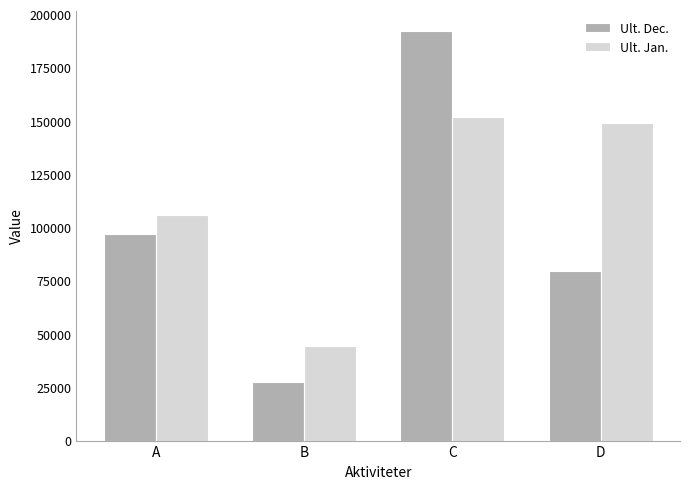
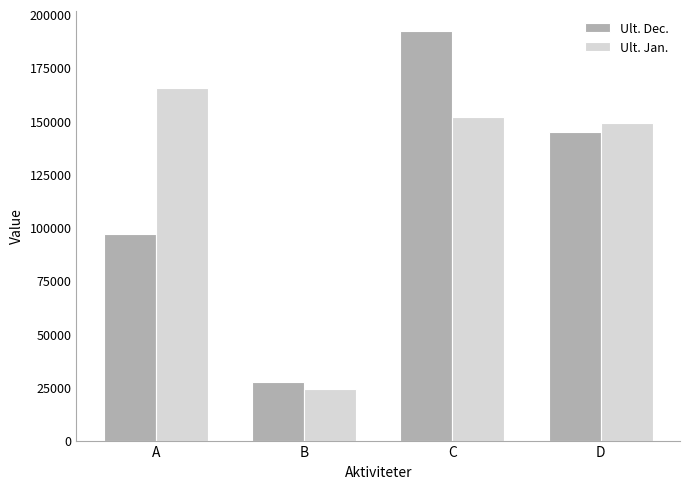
  {
    "Ult. Dec.": {
      "A": 97000,
      "B": 28000,
      "C": 192000,
-     "D": 80000
+     "D": 145000
    },
    "Ult. Jan.": {
-     "A": 106000,
-     "B": 44000,
+     "A": 165000,
+     "B": 24000,
      "C": 152000,
      "D": 149000
    }
  }
